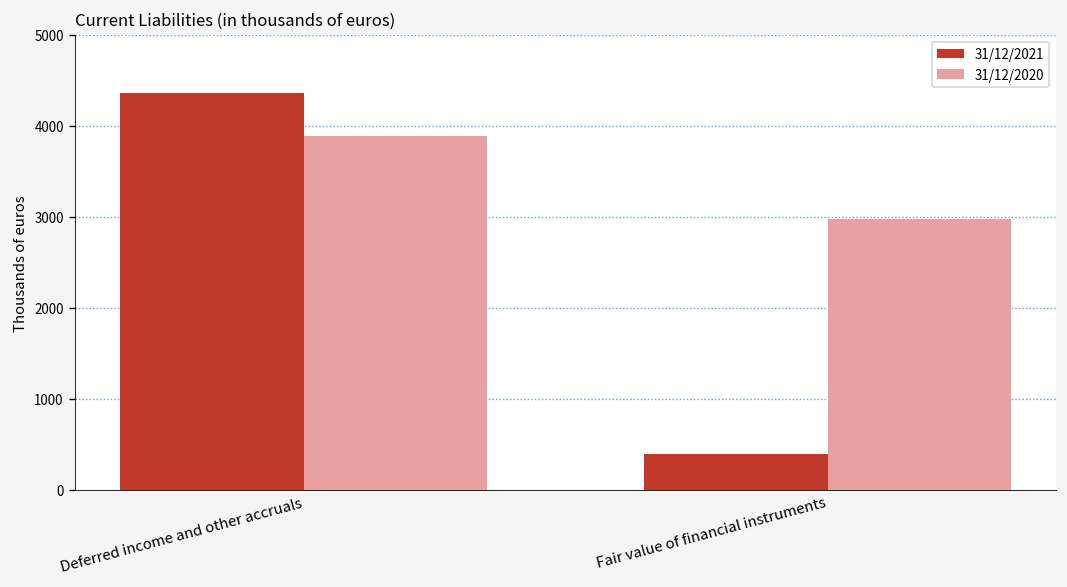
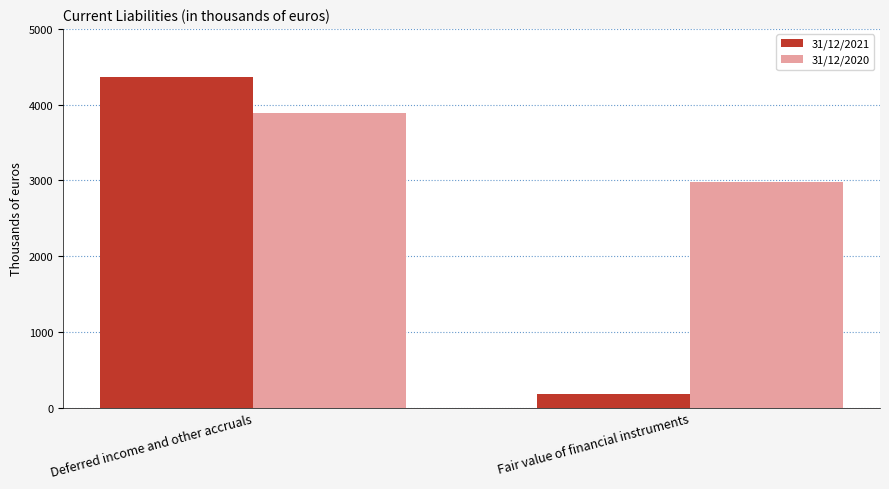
  {
    "31/12/2021": {
      "Deferred income and other accruals": 4400,
-     "Fair value of financial instruments": 400
+     "Fair value of financial instruments": 200
    },
    "31/12/2020": {
      "Deferred income and other accruals": 3900,
      "Fair value of financial instruments": 3000
    }
  }
